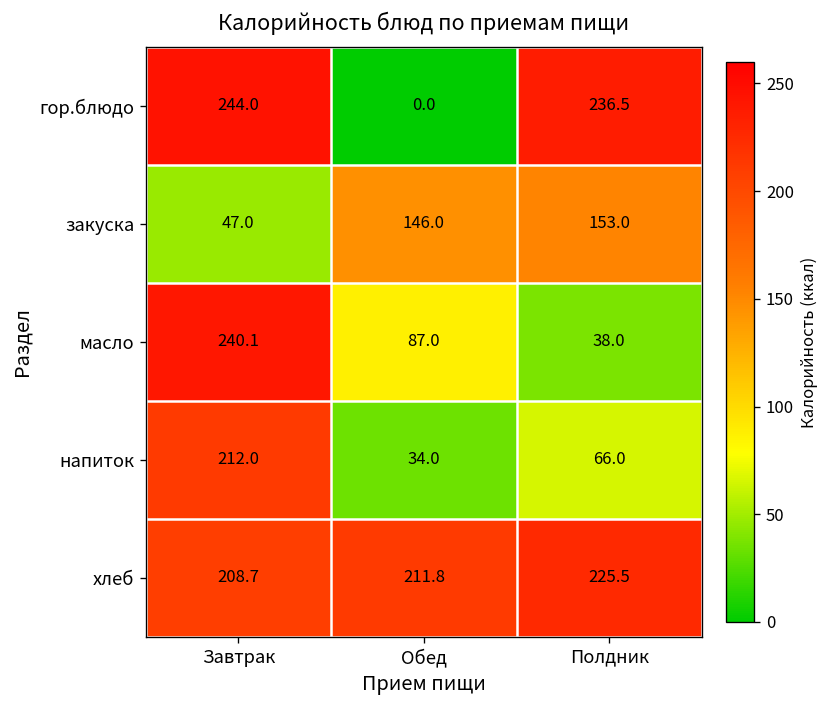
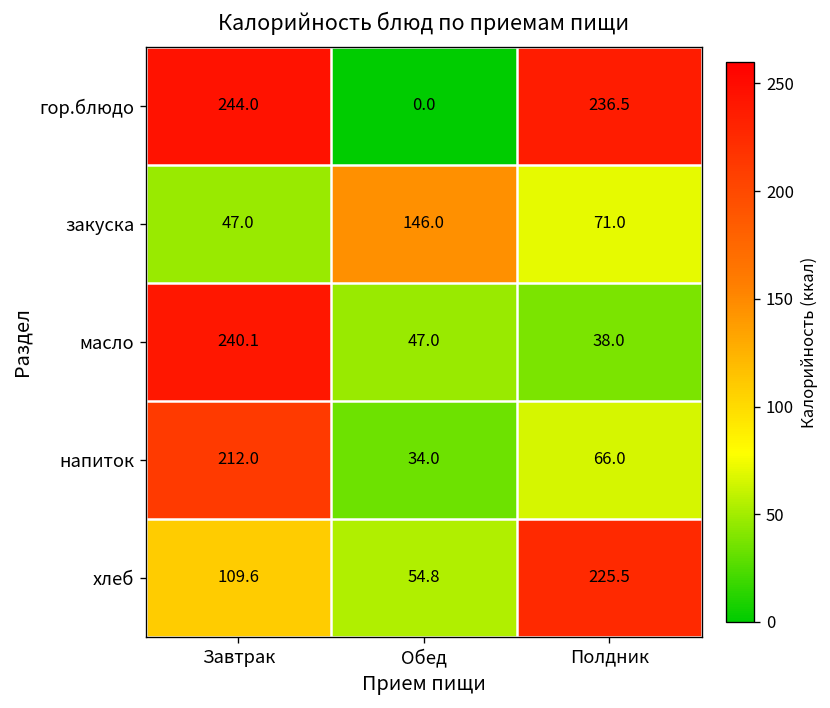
  {
    "гор.блюдо": {
      "Завтрак": 244.0,
      "Обед": 0.0,
      "Полдник": 236.5
    },
    "закуска": {
      "Завтрак": 47.0,
      "Обед": 146.0,
-     "Полдник": 153.0
+     "Полдник": 71.0
    },
    "масло": {
      "Завтрак": 240.1,
-     "Обед": 87.0,
+     "Обед": 47.0,
      "Полдник": 38.0
    },
    "напиток": {
      "Завтрак": 212.0,
      "Обед": 34.0,
      "Полдник": 66.0
    },
    "хлеб": {
-     "Завтрак": 208.7,
-     "Обед": 211.8,
+     "Завтрак": 109.6,
+     "Обед": 54.8,
      "Полдник": 225.5
    }
  }
